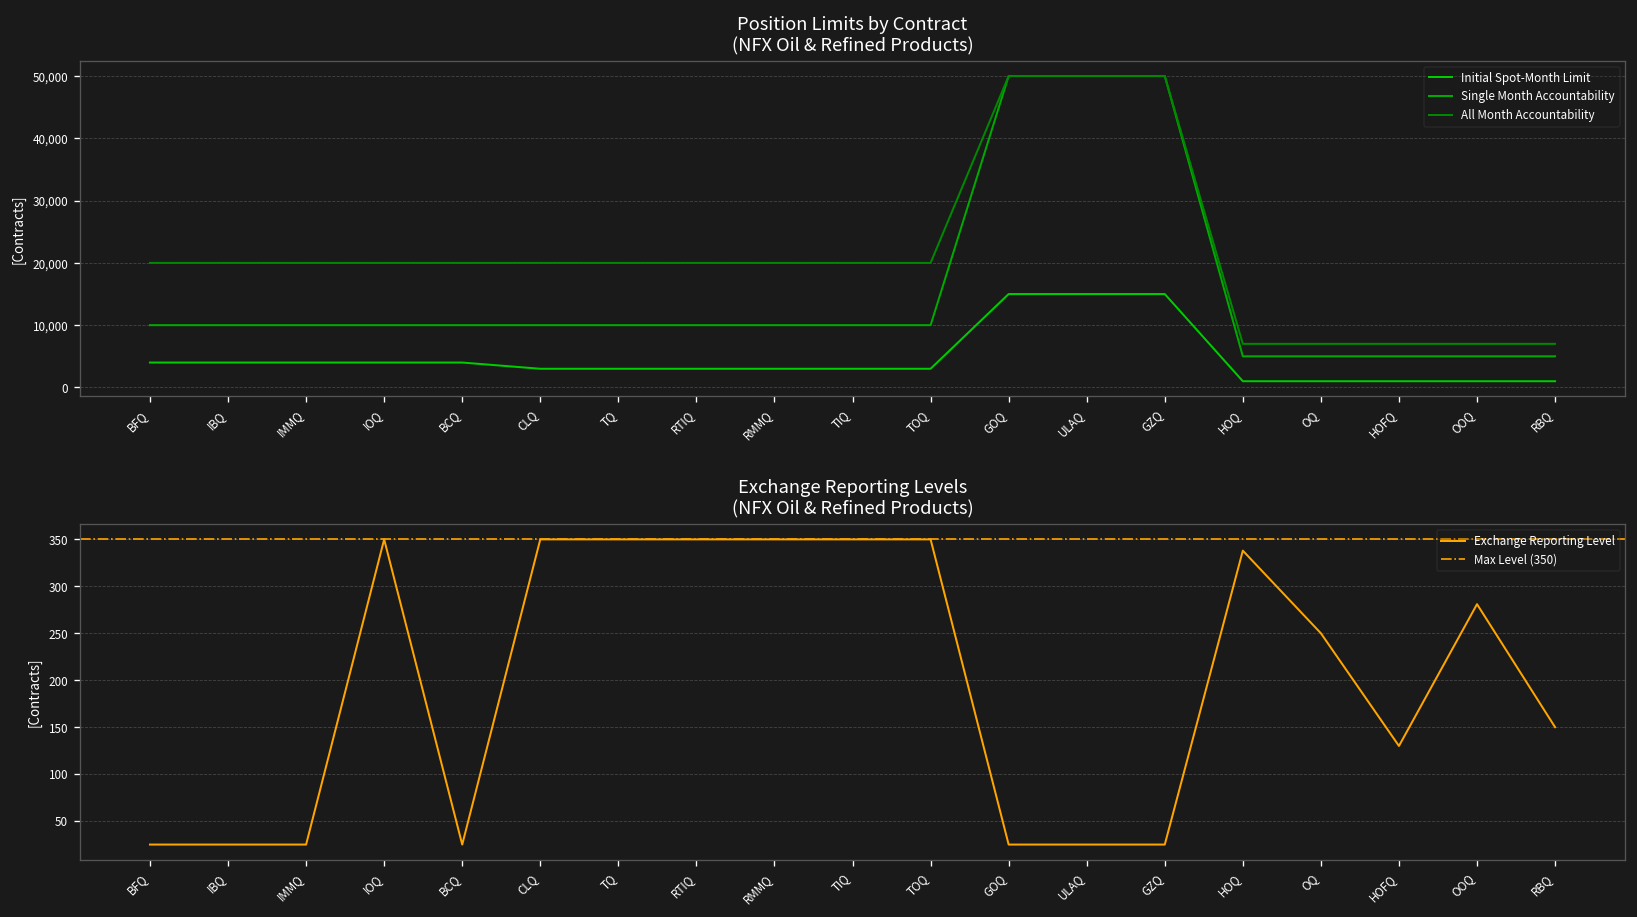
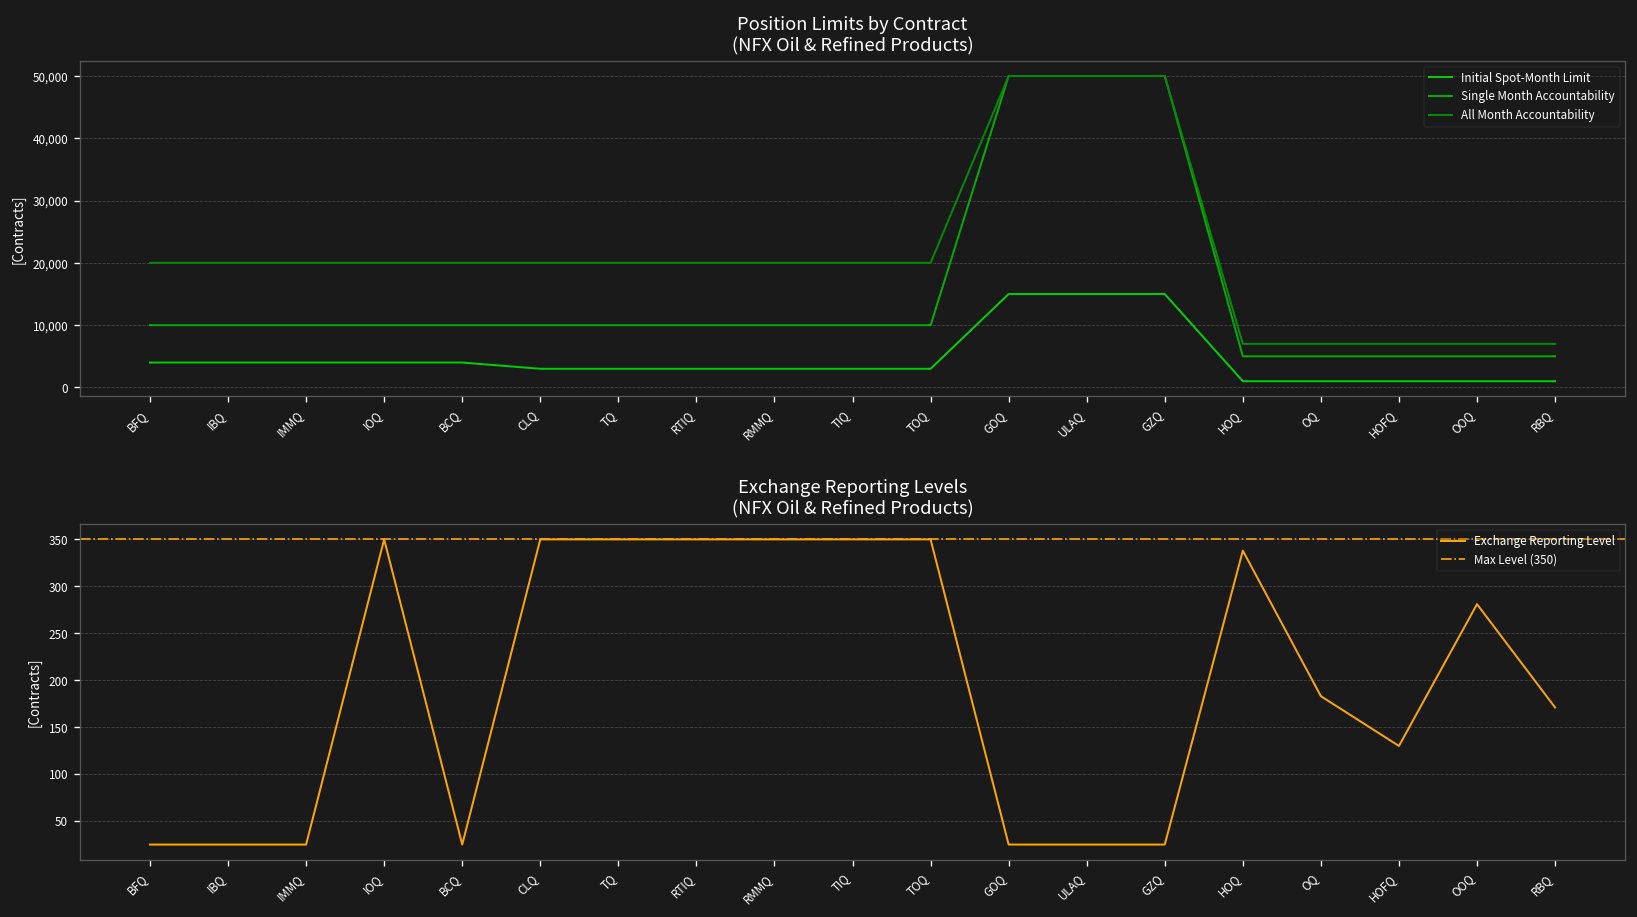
  {
    "Exchange Reporting Levels (NFX Oil & Refined Products)": {
      "BFQ": 30,
      "IBQ": 30,
      "IMMQ": 30,
      "IOQ": 350,
      "BCQ": 30,
      "CLQ": 350,
      "TQ": 350,
      "RTIQ": 350,
      "RMMQ": 350,
      "TIQ": 350,
      "TOQ": 350,
      "GOQ": 30,
      "ULAQ": 30,
      "GZQ": 30,
      "HOQ": 340,
-     "OQ": 250,
+     "OQ": 180,
      "HOFQ": 130,
      "OOQ": 280,
-     "RBQ": 150
+     "RBQ": 170
    }
  }
